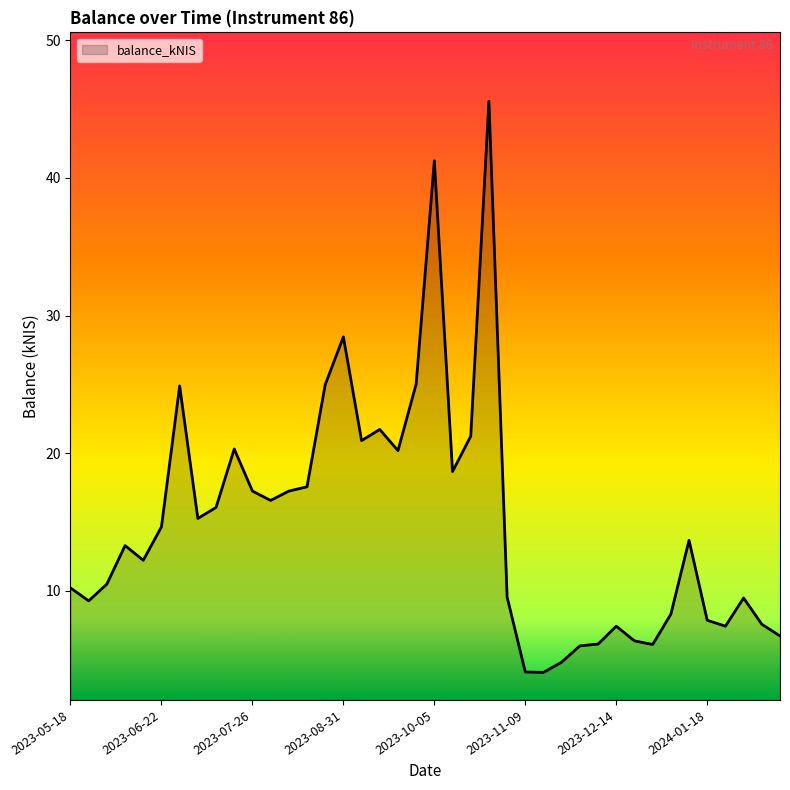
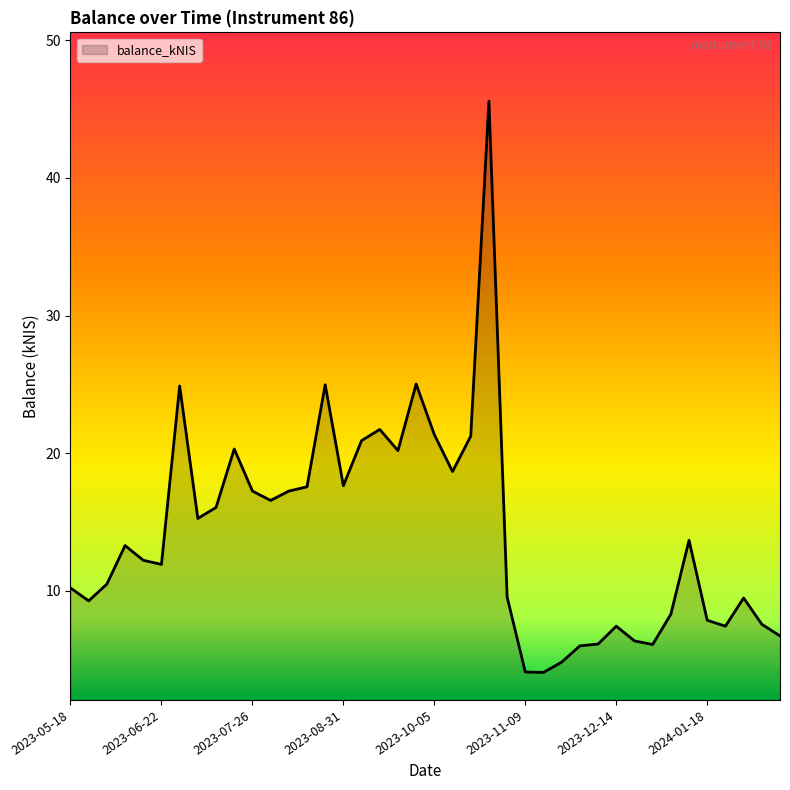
  {
    "2023-05-18": 10.2,
-   "2023-06-22": 14.6,
+   "2023-06-22": 11.9,
    "2023-07-26": 17.2,
-   "2023-08-31": 28.5,
-   "2023-10-05": 41.2,
+   "2023-08-31": 17.6,
+   "2023-10-05": 21.3,
    "2023-11-09": 4.1,
    "2023-12-14": 7.4,
    "2024-01-18": 7.9
  }
